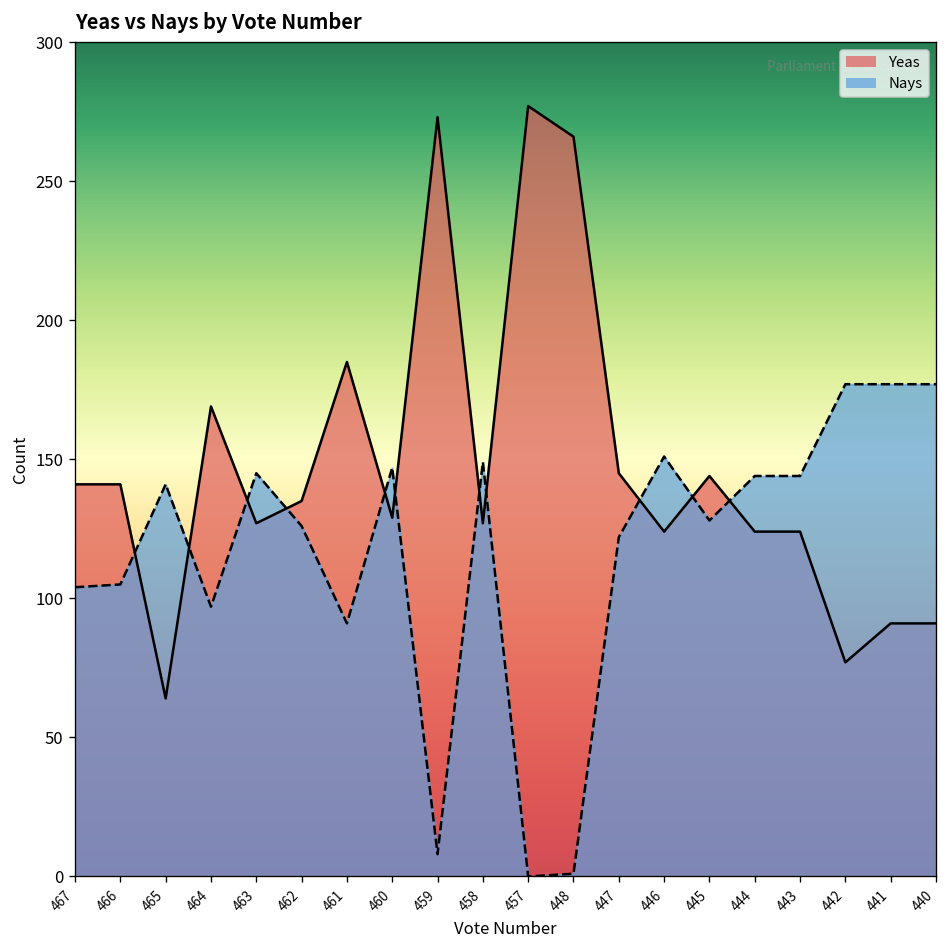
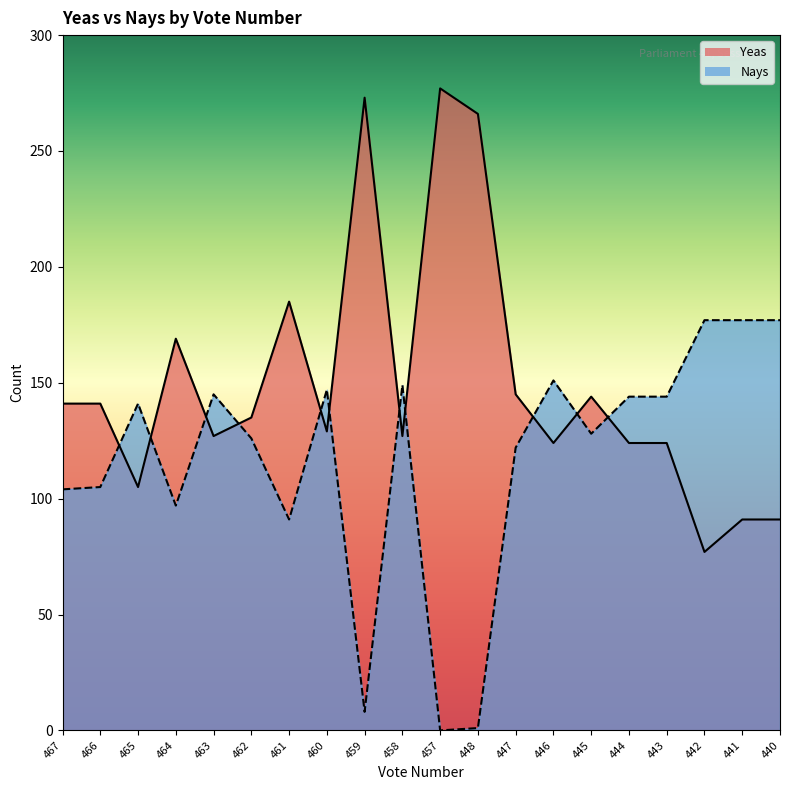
  {
    "Yeas": {
      "467": 141,
      "466": 141,
-     "465": 64,
+     "465": 105,
      "464": 169,
      "463": 127,
      "462": 135,
      "461": 185,
      "460": 129,
      "459": 273,
      "458": 127,
      "457": 277,
      "448": 266,
      "447": 145,
      "446": 124,
      "445": 144,
      "444": 124,
      "443": 124,
      "442": 77,
      "441": 91,
      "440": 91
    },
    "Nays": {
      "467": 104,
      "466": 105,
      "465": 141,
      "464": 97,
      "463": 145,
      "462": 126,
      "461": 91,
      "460": 147,
      "459": 8,
      "458": 149,
      "457": 0,
      "448": 1,
      "447": 122,
      "446": 151,
      "445": 128,
      "444": 144,
      "443": 144,
      "442": 177,
      "441": 177,
      "440": 177
    }
  }
